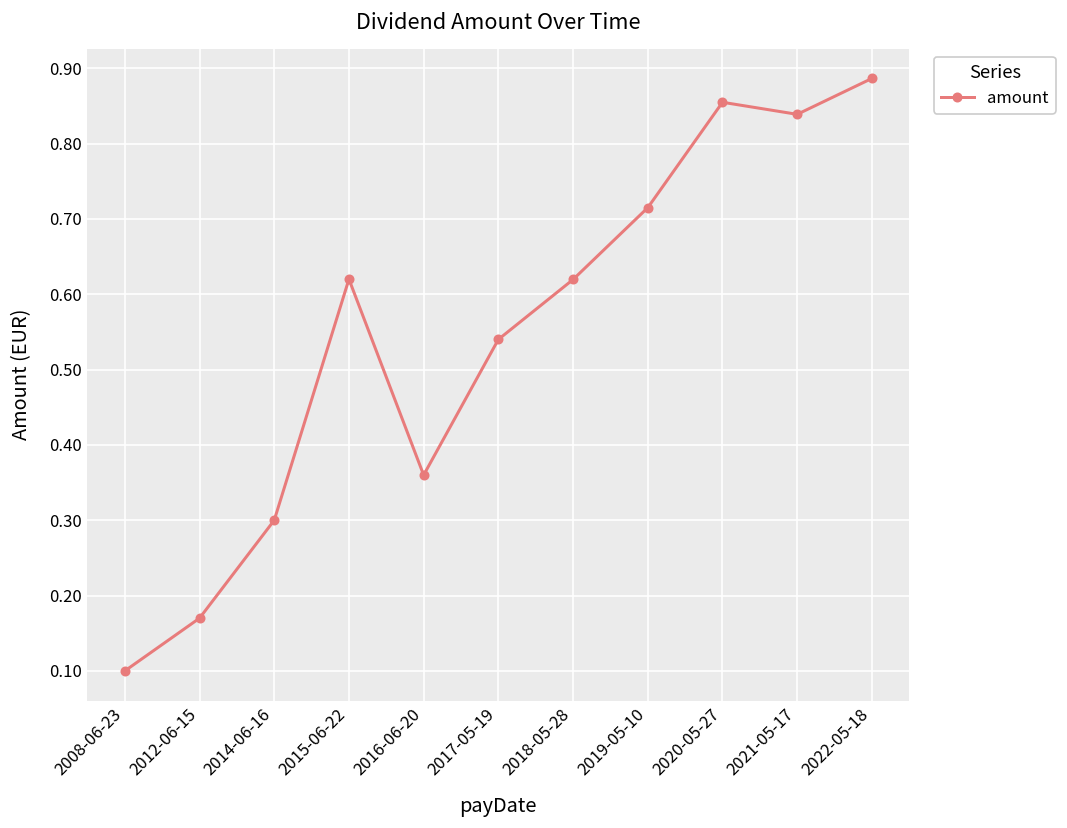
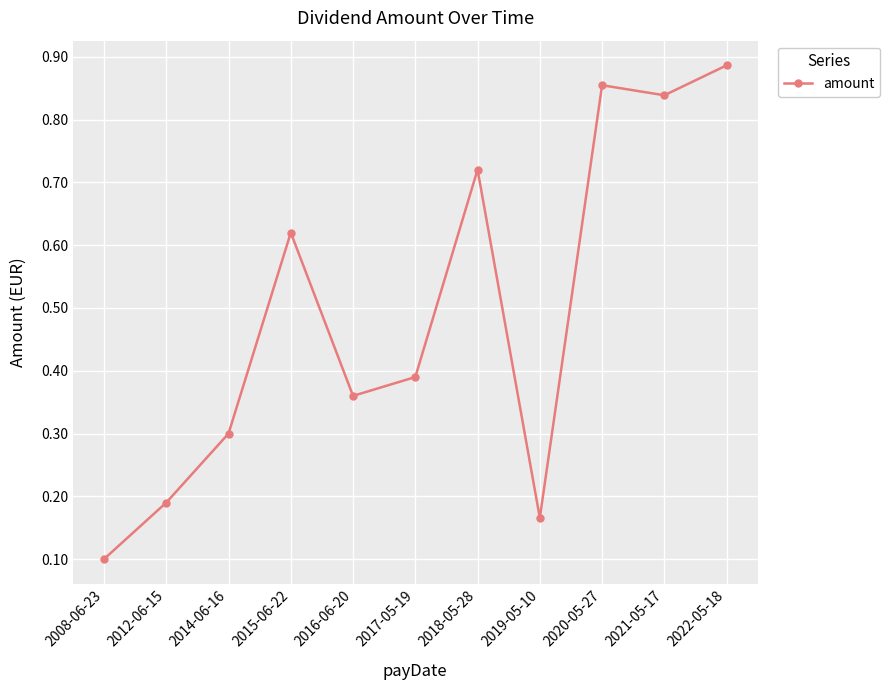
  {
    "2008-06-23": 0.10,
-   "2012-06-15": 0.17,
+   "2012-06-15": 0.19,
    "2014-06-16": 0.30,
    "2015-06-22": 0.62,
    "2016-06-20": 0.36,
-   "2017-05-19": 0.54,
-   "2018-05-28": 0.62,
-   "2019-05-10": 0.71,
+   "2017-05-19": 0.39,
+   "2018-05-28": 0.72,
+   "2019-05-10": 0.17,
    "2020-05-27": 0.85,
    "2021-05-17": 0.84,
    "2022-05-18": 0.89
  }
